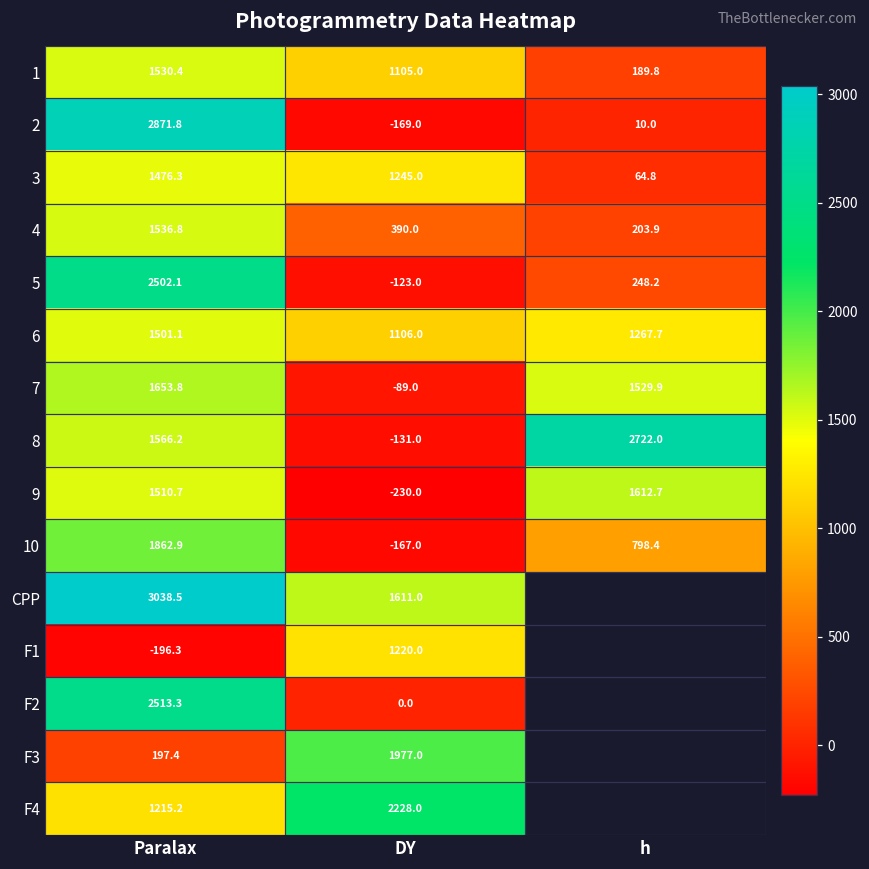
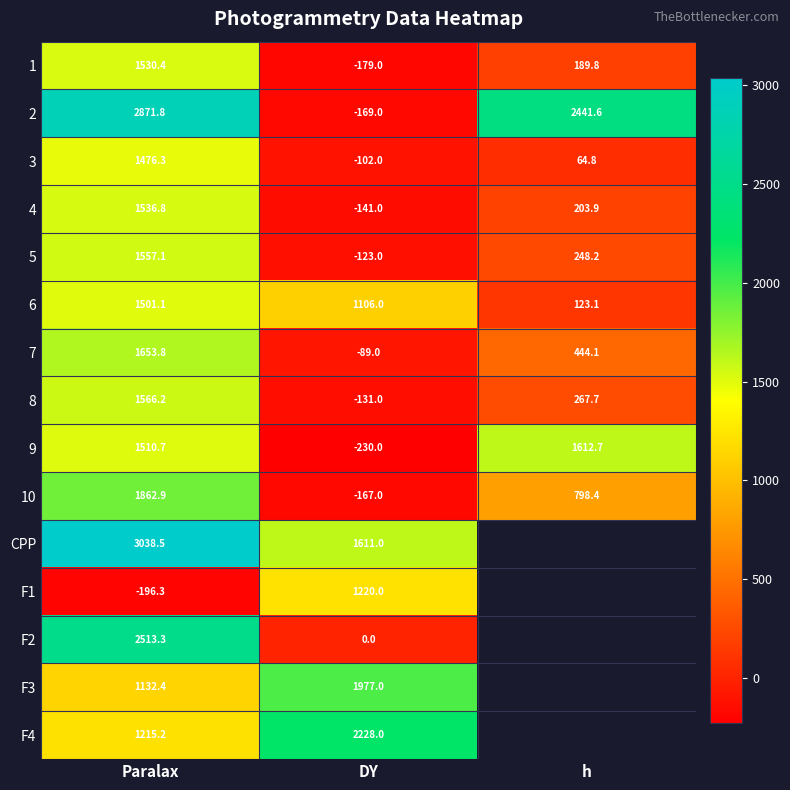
  {
    "1": {
      "Paralax": 1530.4,
-     "DY": 1105.0,
+     "DY": -179.0,
      "h": 189.8
    },
    "2": {
      "Paralax": 2871.8,
      "DY": -169.0,
-     "h": 10.0
+     "h": 2441.6
    },
    "3": {
      "Paralax": 1476.3,
-     "DY": 1245.0,
+     "DY": -102.0,
      "h": 64.8
    },
    "4": {
      "Paralax": 1536.8,
-     "DY": 390.0,
+     "DY": -141.0,
      "h": 203.9
    },
    "5": {
-     "Paralax": 2502.1,
+     "Paralax": 1557.1,
      "DY": -123.0,
      "h": 248.2
    },
    "6": {
      "Paralax": 1501.1,
      "DY": 1106.0,
-     "h": 1267.7
+     "h": 123.1
    },
    "7": {
      "Paralax": 1653.8,
      "DY": -89.0,
-     "h": 1529.9
+     "h": 444.1
    },
    "8": {
      "Paralax": 1566.2,
      "DY": -131.0,
-     "h": 2722.0
+     "h": 267.7
    },
    "9": {
      "Paralax": 1510.7,
      "DY": -230.0,
      "h": 1612.7
    },
    "10": {
      "Paralax": 1862.9,
      "DY": -167.0,
      "h": 798.4
    },
    "CPP": {
      "Paralax": 3038.5,
      "DY": 1611.0
    },
    "F1": {
      "Paralax": -196.3,
      "DY": 1220.0
    },
    "F2": {
      "Paralax": 2513.3,
      "DY": 0.0
    },
    "F3": {
-     "Paralax": 197.4,
+     "Paralax": 1132.4,
      "DY": 1977.0
    },
    "F4": {
      "Paralax": 1215.2,
      "DY": 2228.0
    }
  }
